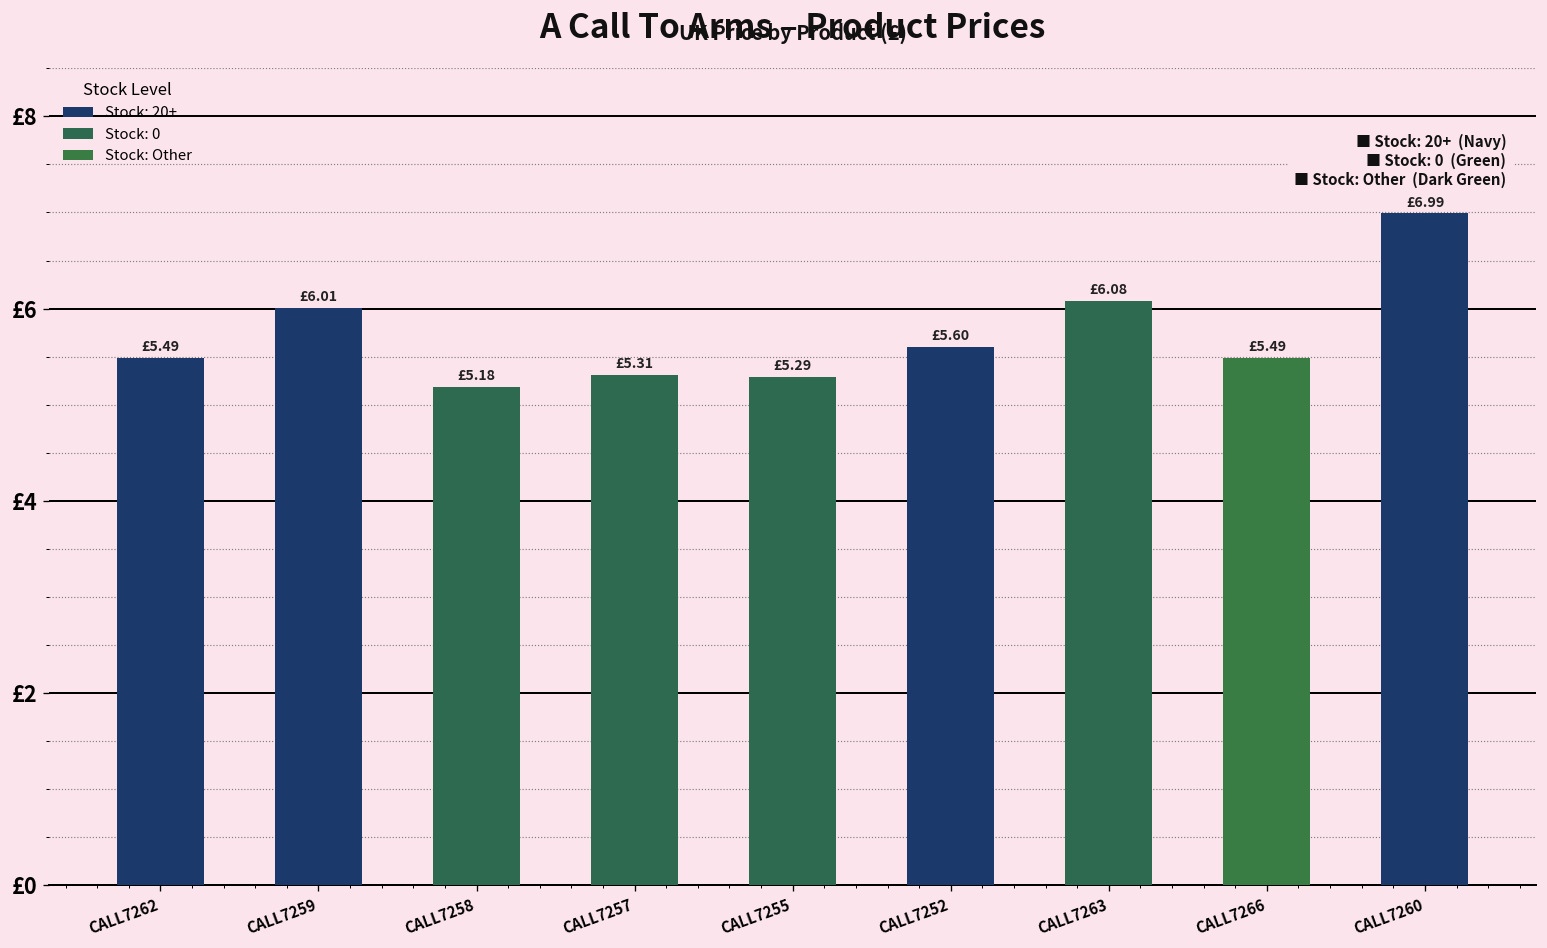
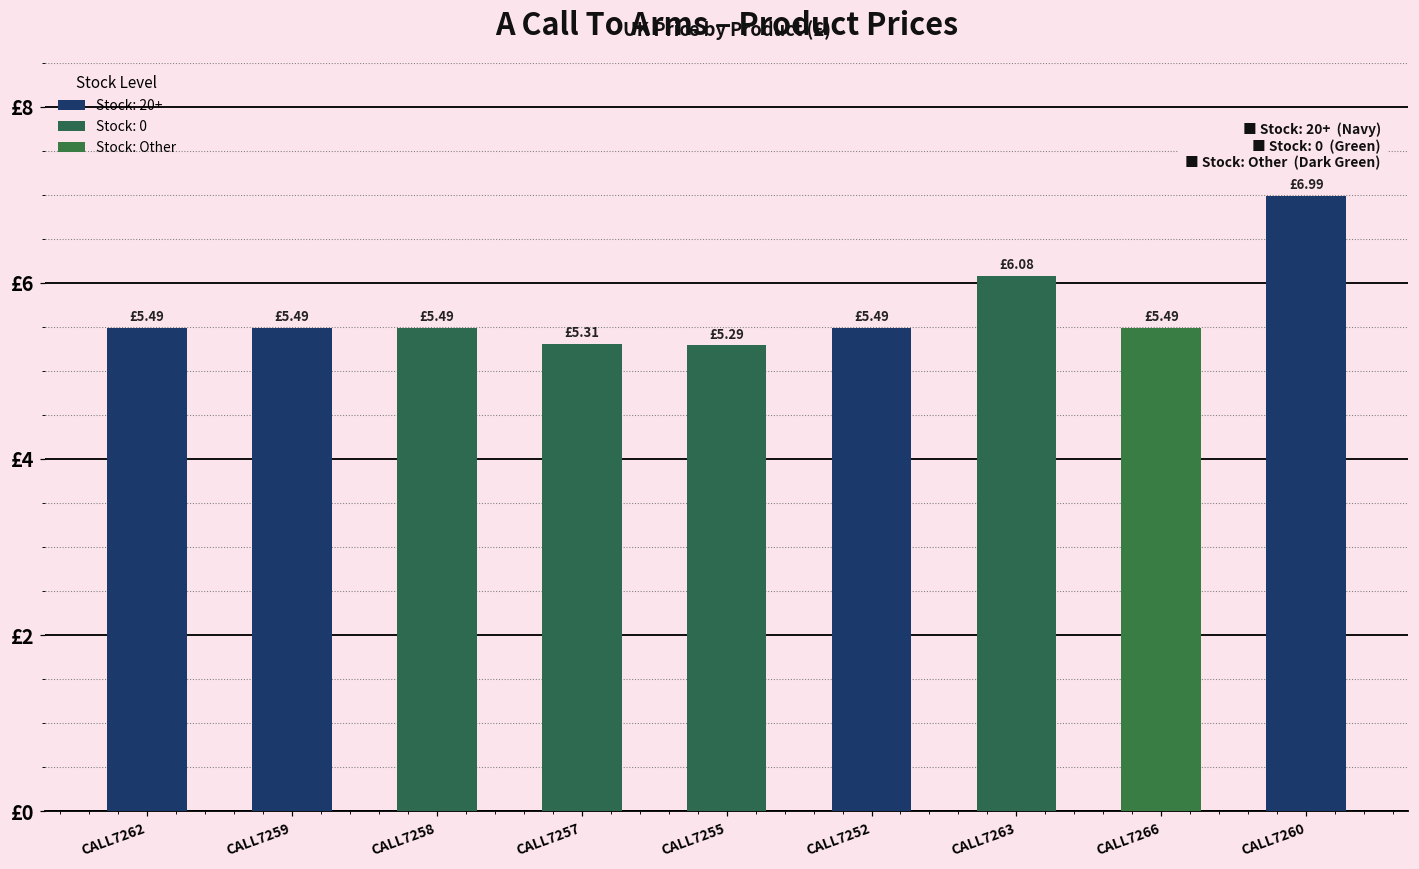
  {
    "CALL7262": "£5.49",
-   "CALL7259": "£6.01",
-   "CALL7258": "£5.18",
+   "CALL7259": "£5.49",
+   "CALL7258": "£5.49",
    "CALL7257": "£5.31",
    "CALL7255": "£5.29",
-   "CALL7252": "£5.60",
+   "CALL7252": "£5.49",
    "CALL7263": "£6.08",
    "CALL7266": "£5.49",
    "CALL7260": "£6.99"
  }
